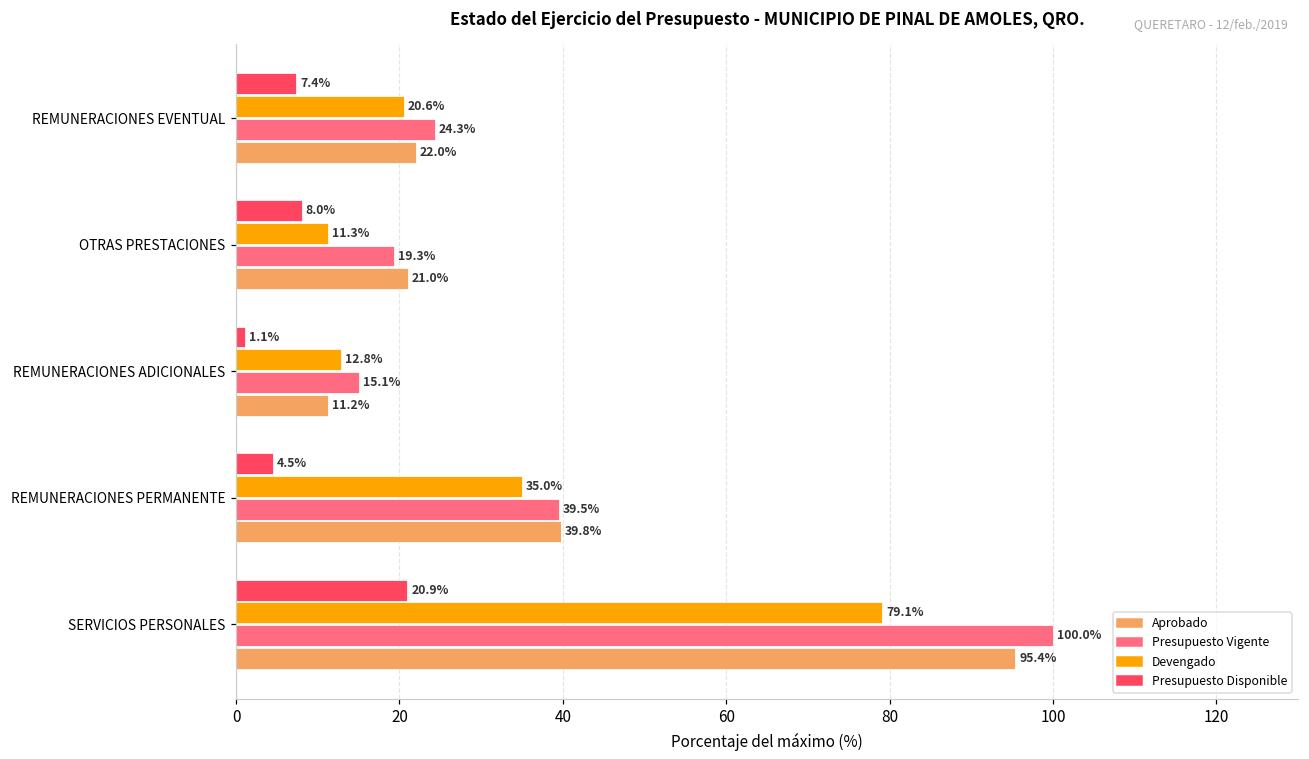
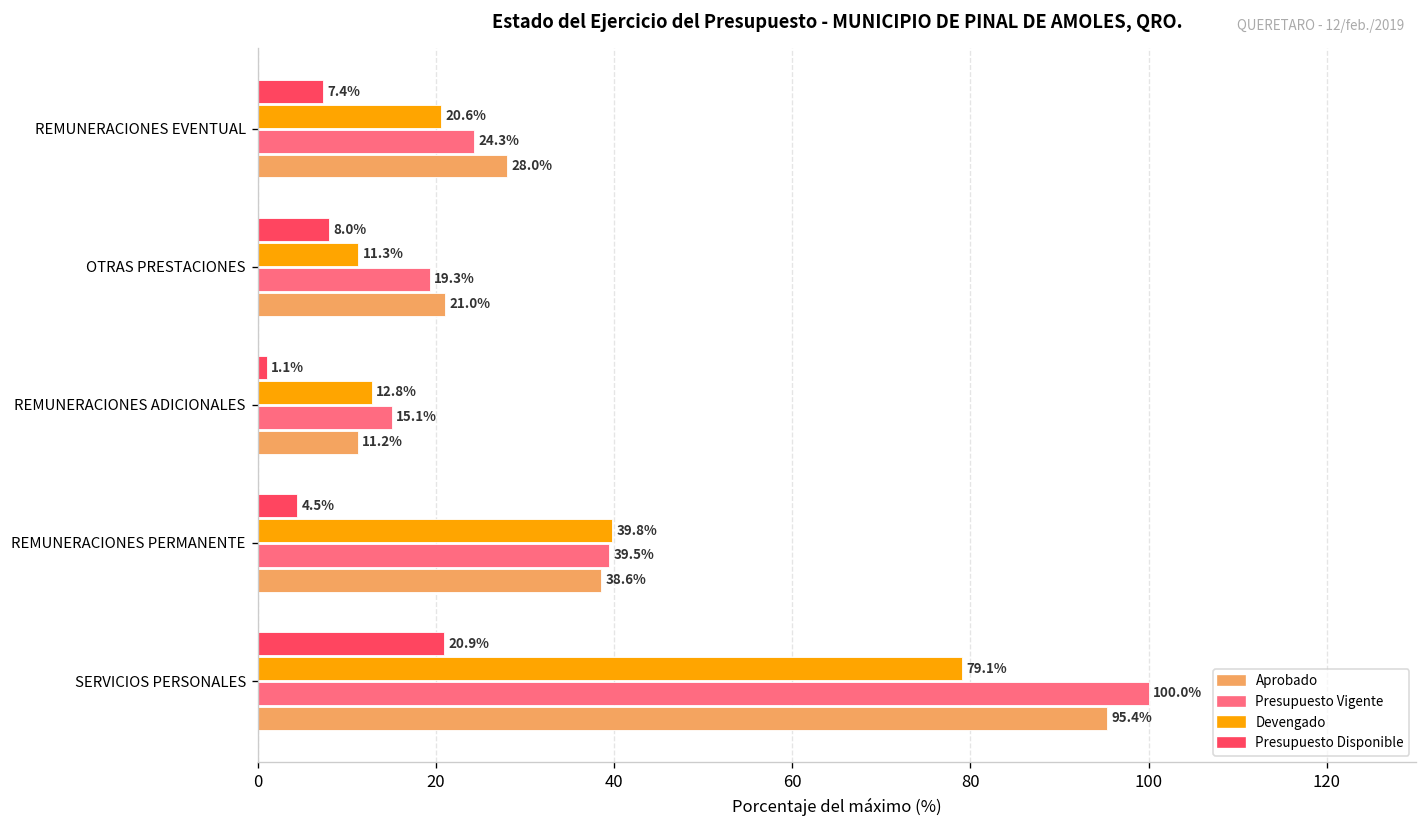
  {
    "Aprobado": {
-     "REMUNERACIONES EVENTUAL": "22.0%",
+     "REMUNERACIONES EVENTUAL": "28.0%",
      "OTRAS PRESTACIONES": "21.0%",
      "REMUNERACIONES ADICIONALES": "11.2%",
-     "REMUNERACIONES PERMANENTE": "39.8%",
+     "REMUNERACIONES PERMANENTE": "38.6%",
      "SERVICIOS PERSONALES": "95.4%"
    },
    "Devengado": {
      "REMUNERACIONES EVENTUAL": "20.6%",
      "OTRAS PRESTACIONES": "11.3%",
      "REMUNERACIONES ADICIONALES": "12.8%",
-     "REMUNERACIONES PERMANENTE": "35.0%",
+     "REMUNERACIONES PERMANENTE": "39.8%",
      "SERVICIOS PERSONALES": "79.1%"
    }
  }
